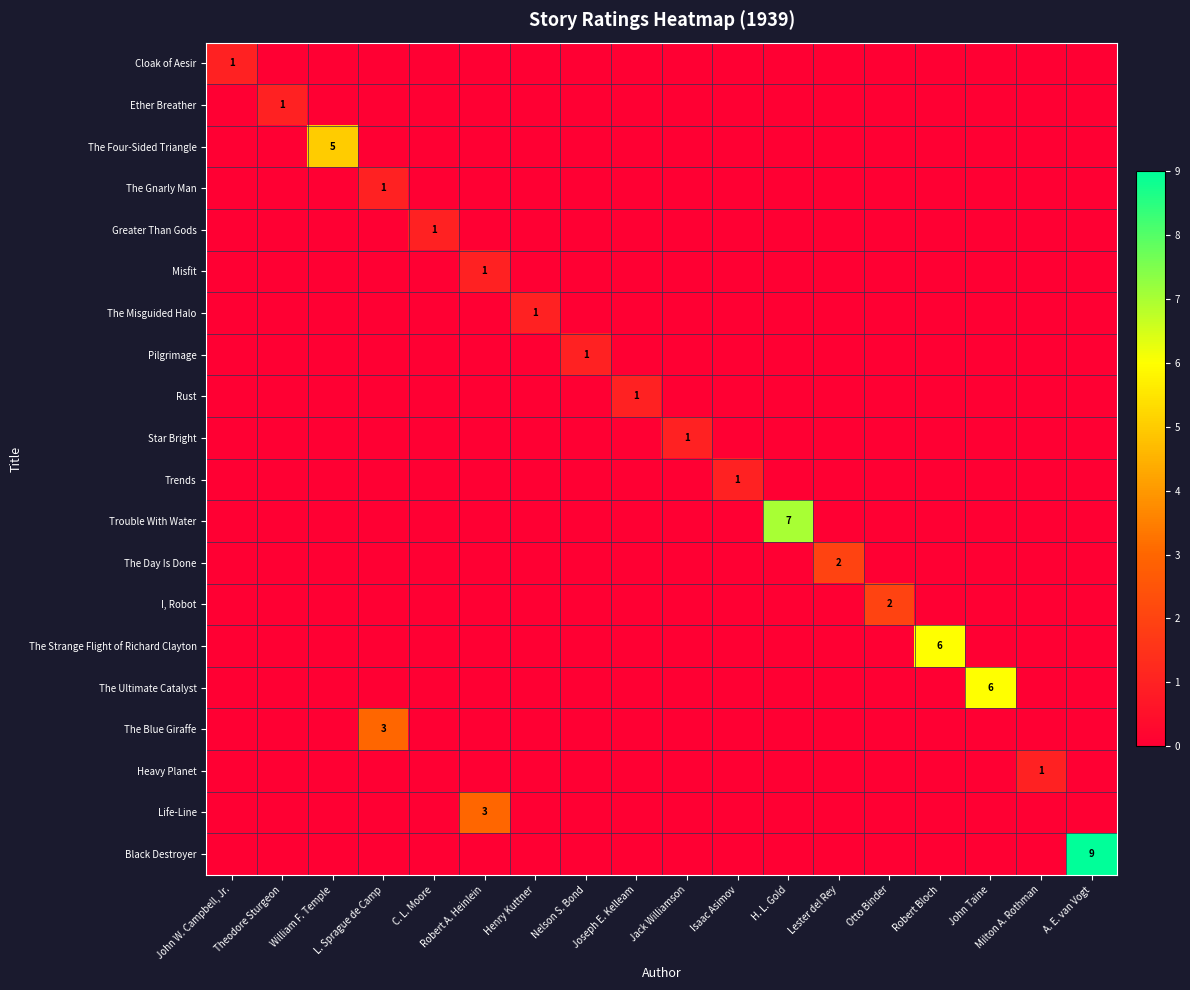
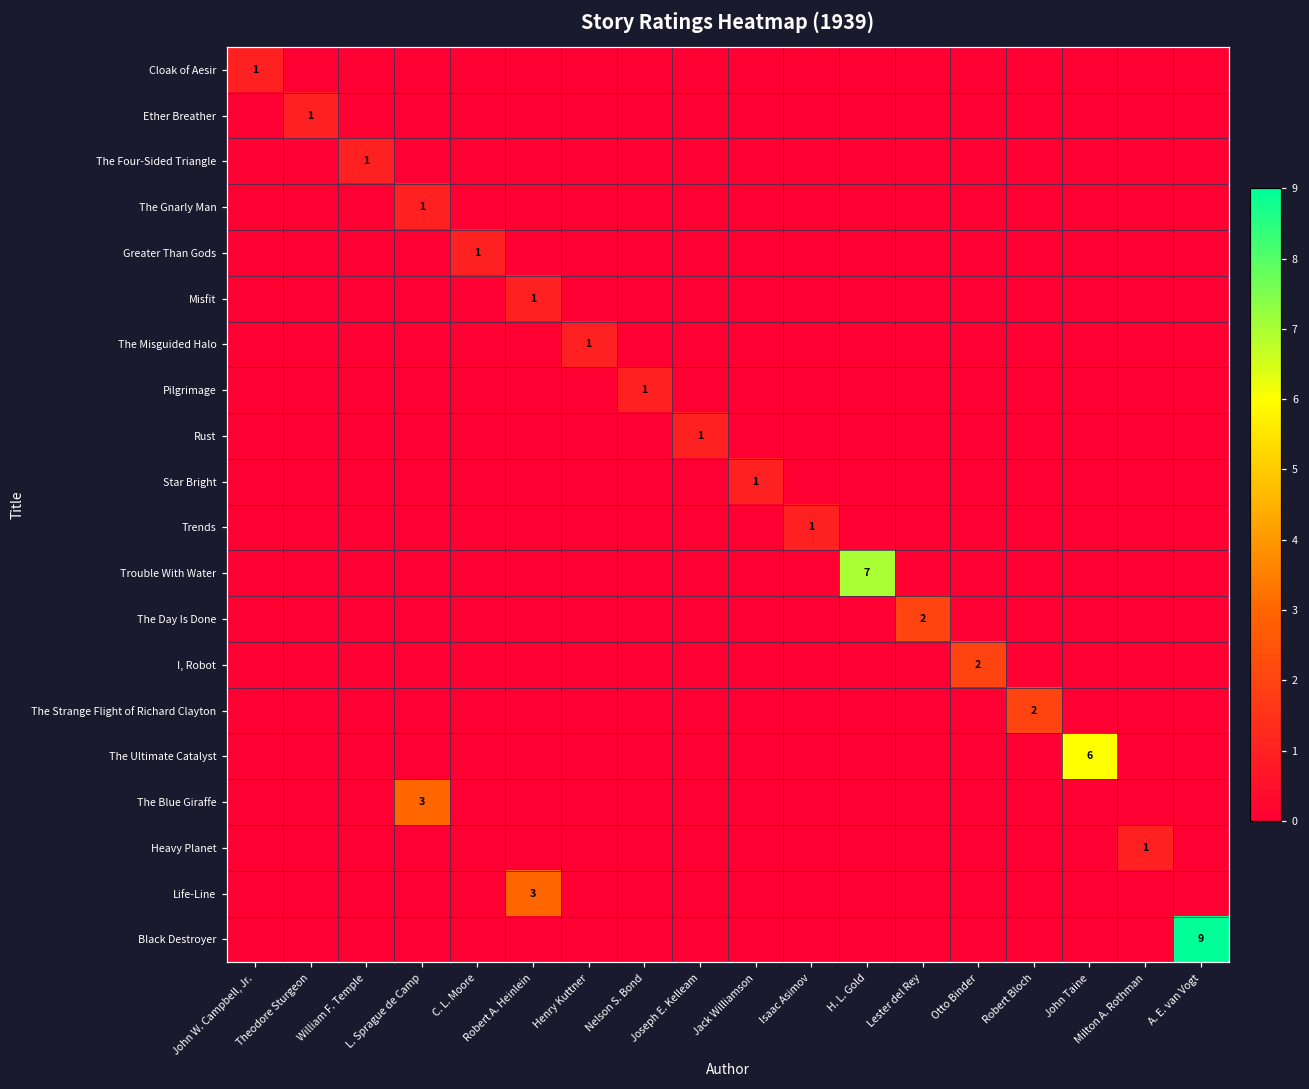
  {
    "Cloak of Aesir": {
      "John W. Campbell, Jr.": 1
    },
    "Ether Breather": {
      "Theodore Sturgeon": 1
    },
    "The Four-Sided Triangle": {
-     "William F. Temple": 5
+     "William F. Temple": 1
    },
    "The Gnarly Man": {
      "L. Sprague de Camp": 1
    },
    "Greater Than Gods": {
      "C. L. Moore": 1
    },
    "Misfit": {
      "Robert A. Heinlein": 1
    },
    "The Misguided Halo": {
      "Henry Kuttner": 1
    },
    "Pilgrimage": {
      "Nelson S. Bond": 1
    },
    "Rust": {
      "Joseph E. Kelleam": 1
    },
    "Star Bright": {
      "Jack Williamson": 1
    },
    "Trends": {
      "Isaac Asimov": 1
    },
    "Trouble With Water": {
      "H. L. Gold": 7
    },
    "The Day Is Done": {
      "Lester del Rey": 2
    },
    "I, Robot": {
      "Otto Binder": 2
    },
    "The Strange Flight of Richard Clayton": {
-     "Robert Bloch": 6
+     "Robert Bloch": 2
    },
    "The Ultimate Catalyst": {
      "John Taine": 6
    },
    "The Blue Giraffe": {
      "L. Sprague de Camp": 3
    },
    "Heavy Planet": {
      "Milton A. Rothman": 1
    },
    "Life-Line": {
      "Robert A. Heinlein": 3
    },
    "Black Destroyer": {
      "A. E. van Vogt": 9
    }
  }
